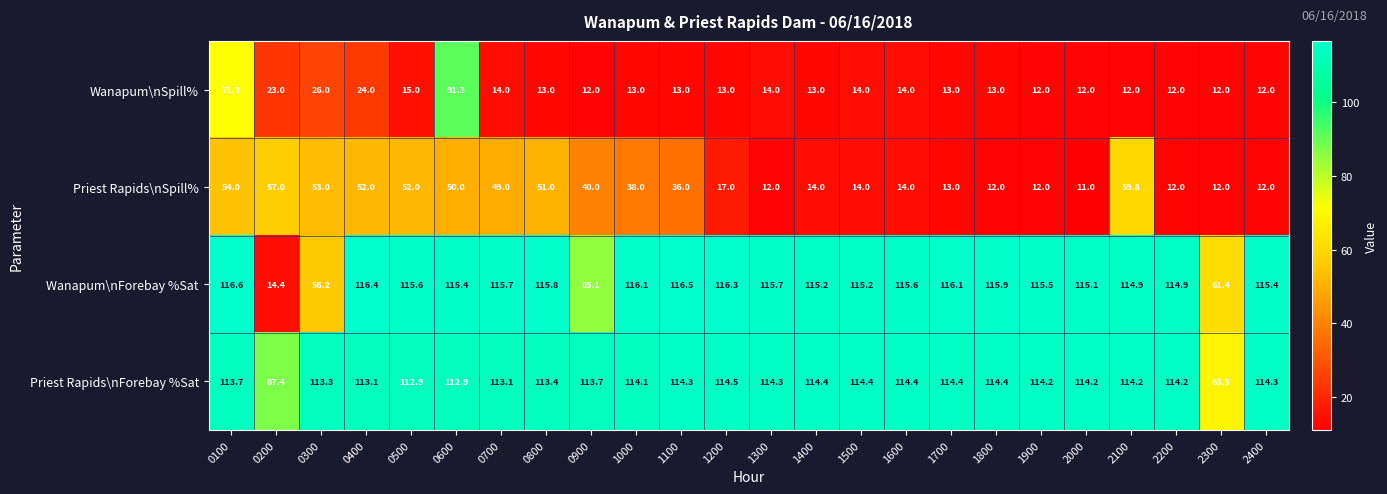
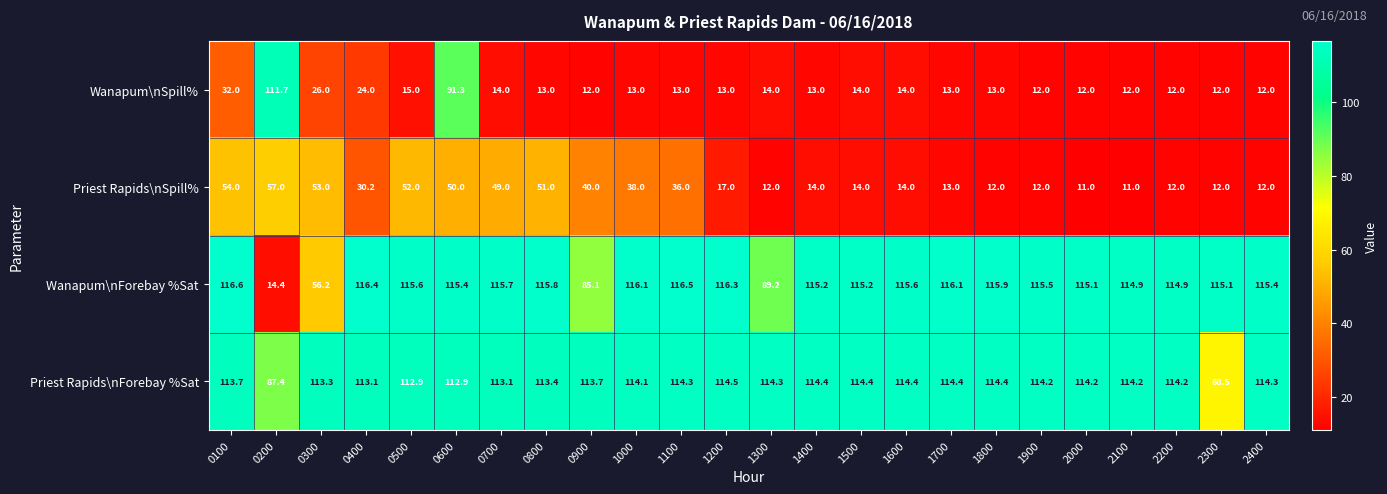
  {
    "Wanapum\\nSpill%": {
-     "0100": 71.3,
-     "0200": 23.0,
+     "0100": 32.0,
+     "0200": 111.7,
      "0300": 26.0,
      "0400": 24.0,
      "0500": 15.0,
      "0600": 91.3,
      "0700": 14.0,
      "0800": 13.0,
      "0900": 12.0,
      "1000": 13.0,
      "1100": 13.0,
      "1200": 13.0,
      "1300": 14.0,
      "1400": 13.0,
      "1500": 14.0,
      "1600": 14.0,
      "1700": 13.0,
      "1800": 13.0,
      "1900": 12.0,
      "2000": 12.0,
      "2100": 12.0,
      "2200": 12.0,
      "2300": 12.0,
      "2400": 12.0
    },
    "Priest Rapids\\nSpill%": {
      "0100": 54.0,
      "0200": 57.0,
      "0300": 53.0,
-     "0400": 52.0,
+     "0400": 30.2,
      "0500": 52.0,
      "0600": 50.0,
      "0700": 49.0,
      "0800": 51.0,
      "0900": 40.0,
      "1000": 38.0,
      "1100": 36.0,
      "1200": 17.0,
      "1300": 12.0,
      "1400": 14.0,
      "1500": 14.0,
      "1600": 14.0,
      "1700": 13.0,
      "1800": 12.0,
      "1900": 12.0,
      "2000": 11.0,
-     "2100": 59.8,
+     "2100": 11.0,
      "2200": 12.0,
      "2300": 12.0,
      "2400": 12.0
    },
    "Wanapum\\nForebay %Sat": {
      "0100": 116.6,
      "0200": 14.4,
      "0300": 56.2,
      "0400": 116.4,
      "0500": 115.6,
      "0600": 115.4,
      "0700": 115.7,
      "0800": 115.8,
      "0900": 85.1,
      "1000": 116.1,
      "1100": 116.5,
      "1200": 116.3,
-     "1300": 115.7,
+     "1300": 89.2,
      "1400": 115.2,
      "1500": 115.2,
      "1600": 115.6,
      "1700": 116.1,
      "1800": 115.9,
      "1900": 115.5,
      "2000": 115.1,
      "2100": 114.9,
      "2200": 114.9,
-     "2300": 61.4,
+     "2300": 115.1,
      "2400": 115.4
    },
    "Priest Rapids\\nForebay %Sat": {
      "0100": 113.7,
      "0200": 87.4,
      "0300": 113.3,
      "0400": 113.1,
      "0500": 112.9,
      "0600": 112.9,
      "0700": 113.1,
      "0800": 113.4,
      "0900": 113.7,
      "1000": 114.1,
      "1100": 114.3,
      "1200": 114.5,
      "1300": 114.3,
      "1400": 114.4,
      "1500": 114.4,
      "1600": 114.4,
      "1700": 114.4,
      "1800": 114.4,
      "1900": 114.2,
      "2000": 114.2,
      "2100": 114.2,
      "2200": 114.2,
      "2300": 68.5,
      "2400": 114.3
    }
  }
